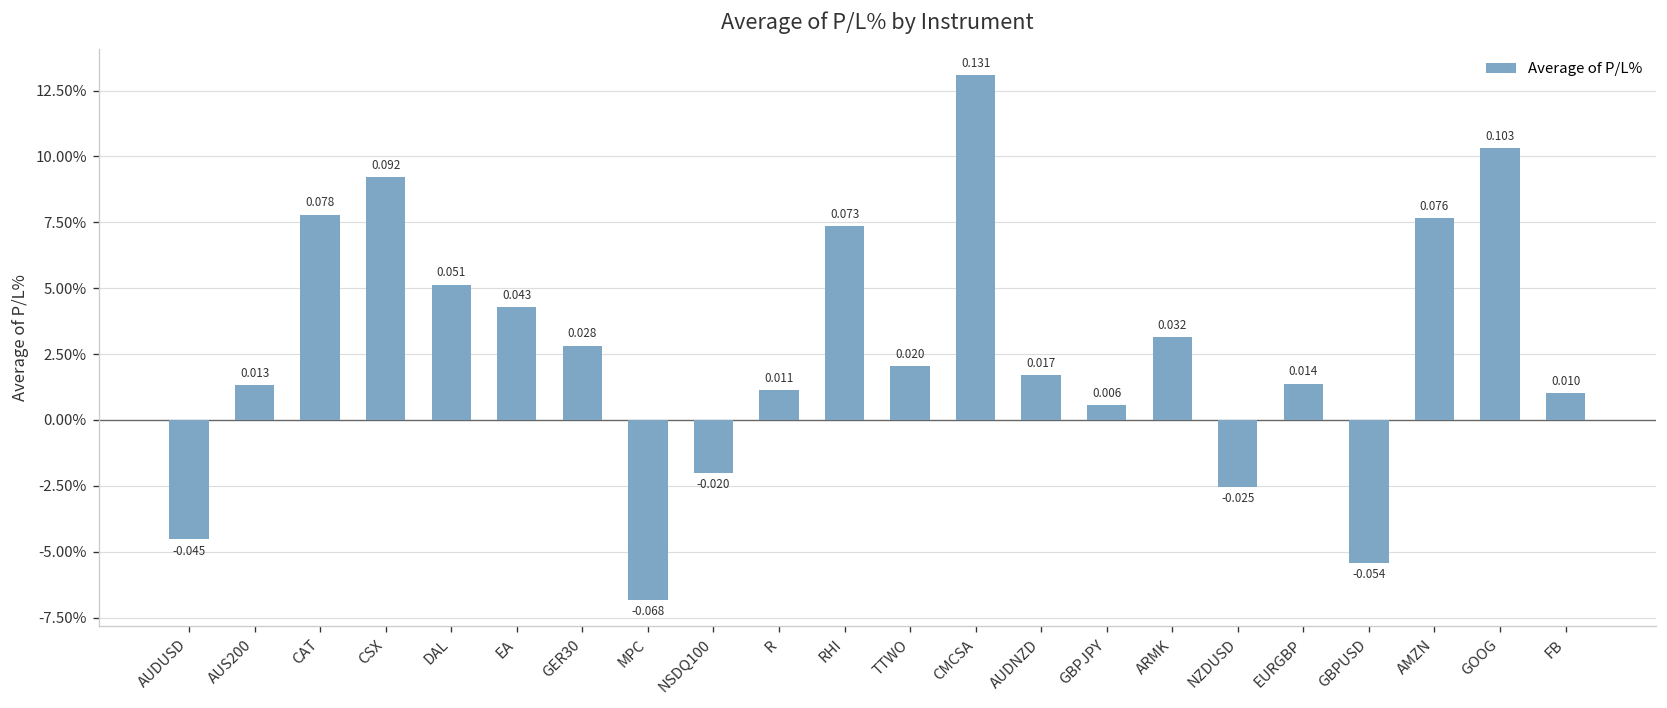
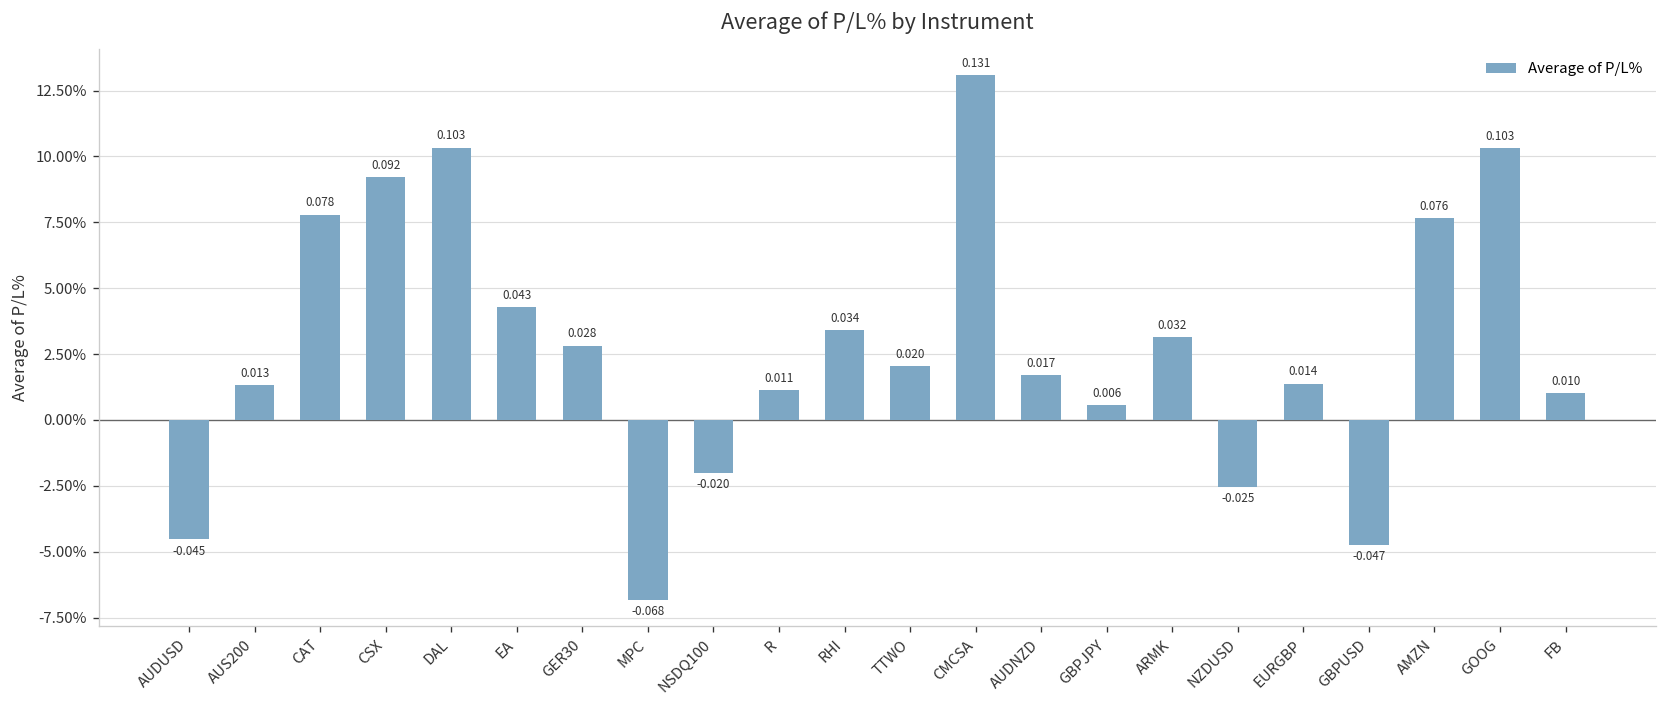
  {
    "AUDUSD": -0.045,
    "AUS200": 0.013,
    "CAT": 0.078,
    "CSX": 0.092,
-   "DAL": 0.051,
+   "DAL": 0.103,
    "EA": 0.043,
    "GER30": 0.028,
    "MPC": -0.068,
    "NSDQ100": -0.020,
    "R": 0.011,
-   "RHI": 0.073,
+   "RHI": 0.034,
    "TTWO": 0.020,
    "CMCSA": 0.131,
    "AUDNZD": 0.017,
    "GBPJPY": 0.006,
    "ARMK": 0.032,
    "NZDUSD": -0.025,
    "EURGBP": 0.014,
-   "GBPUSD": -0.054,
+   "GBPUSD": -0.047,
    "AMZN": 0.076,
    "GOOG": 0.103,
    "FB": 0.010
  }
